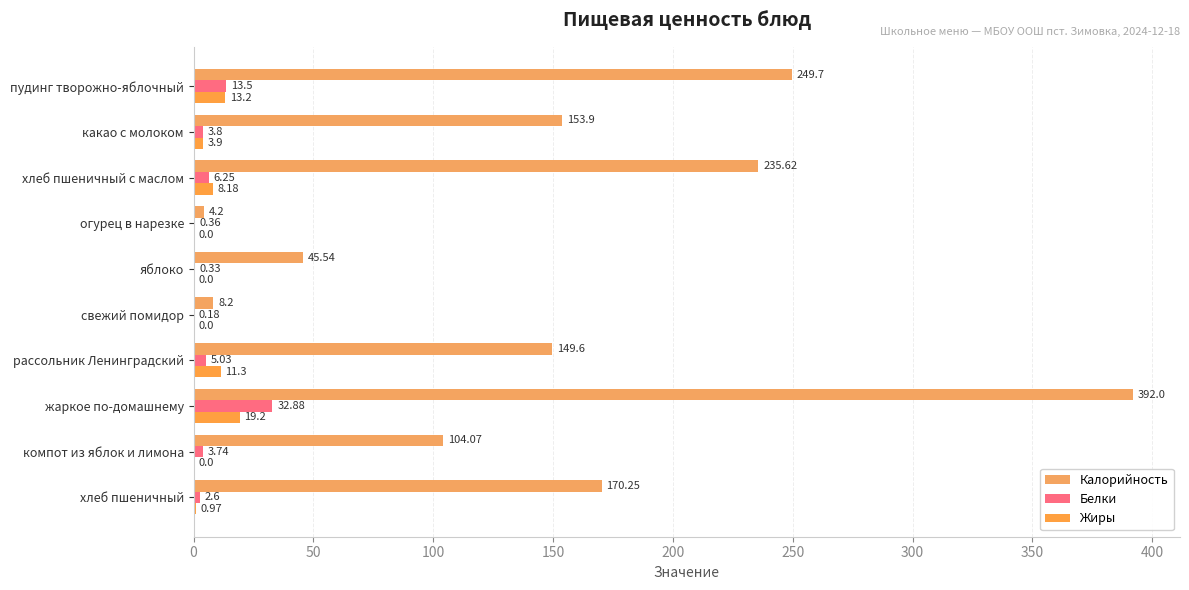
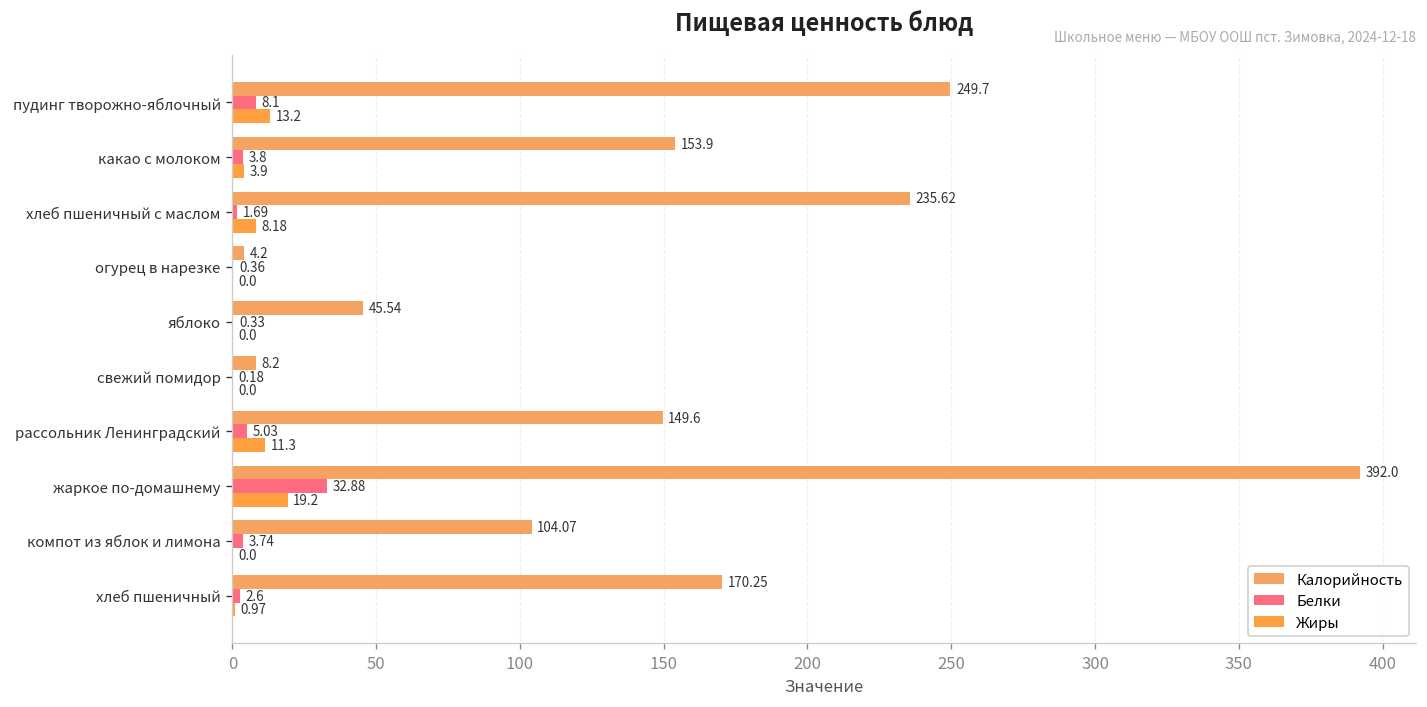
  {
    "Белки": {
-     "пудинг творожно-яблочный": 13.5,
+     "пудинг творожно-яблочный": 8.1,
      "какао с молоком": 3.8,
-     "хлеб пшеничный с маслом": 6.25,
+     "хлеб пшеничный с маслом": 1.69,
      "огурец в нарезке": 0.36,
      "яблоко": 0.33,
      "свежий помидор": 0.18,
      "рассольник Ленинградский": 5.03,
      "жаркое по-домашнему": 32.88,
      "компот из яблок и лимона": 3.74,
      "хлеб пшеничный": 2.6
    }
  }
